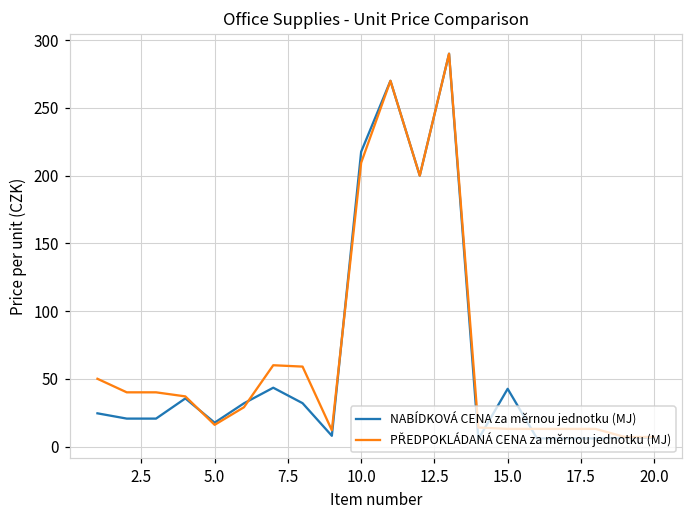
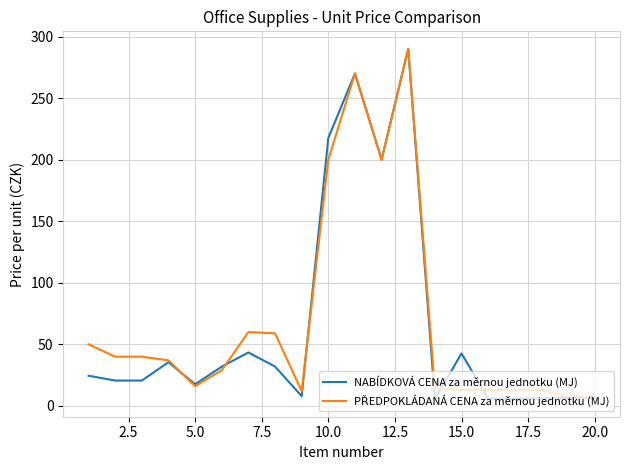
  {
    "NABÍDKOVÁ CENA za měrnou jednotku (MJ)": {
      "10.0": 218,
      "15.0": 43
    },
    "PŘEDPOKLÁDANÁ CENA za měrnou jednotku (MJ)": {
-     "10.0": 210
+     "10.0": 200
    }
  }
